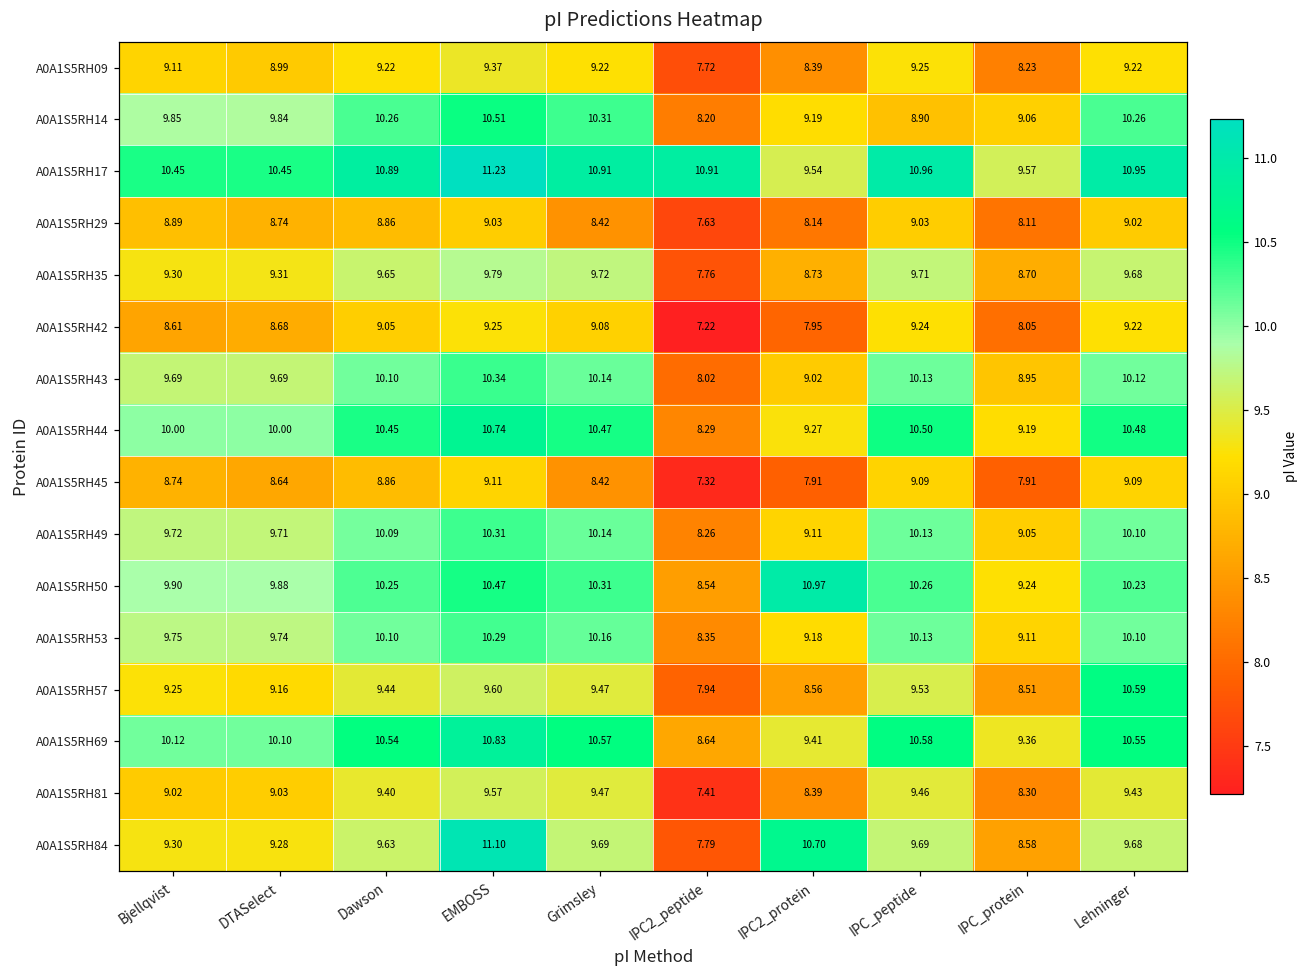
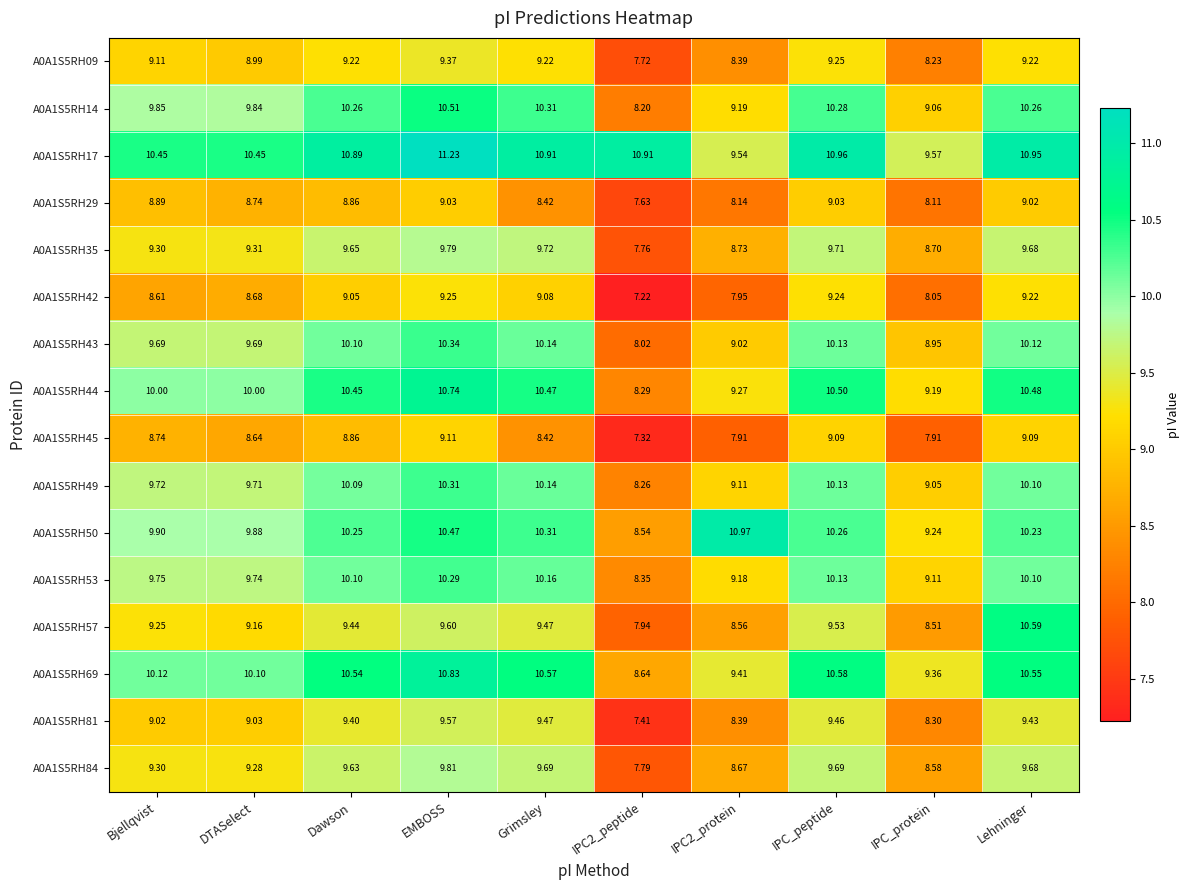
  {
    "A0A1S5RH09": {
      "Bjellqvist": 9.11,
      "DTASelect": 8.99,
      "Dawson": 9.22,
      "EMBOSS": 9.37,
      "Grimsley": 9.22,
      "IPC2_peptide": 7.72,
      "IPC2_protein": 8.39,
      "IPC_peptide": 9.25,
      "IPC_protein": 8.23,
      "Lehninger": 9.22
    },
    "A0A1S5RH14": {
      "Bjellqvist": 9.85,
      "DTASelect": 9.84,
      "Dawson": 10.26,
      "EMBOSS": 10.51,
      "Grimsley": 10.31,
      "IPC2_peptide": 8.20,
      "IPC2_protein": 9.19,
-     "IPC_peptide": 8.90,
+     "IPC_peptide": 10.28,
      "IPC_protein": 9.06,
      "Lehninger": 10.26
    },
    "A0A1S5RH17": {
      "Bjellqvist": 10.45,
      "DTASelect": 10.45,
      "Dawson": 10.89,
      "EMBOSS": 11.23,
      "Grimsley": 10.91,
      "IPC2_peptide": 10.91,
      "IPC2_protein": 9.54,
      "IPC_peptide": 10.96,
      "IPC_protein": 9.57,
      "Lehninger": 10.95
    },
    "A0A1S5RH29": {
      "Bjellqvist": 8.89,
      "DTASelect": 8.74,
      "Dawson": 8.86,
      "EMBOSS": 9.03,
      "Grimsley": 8.42,
      "IPC2_peptide": 7.63,
      "IPC2_protein": 8.14,
      "IPC_peptide": 9.03,
      "IPC_protein": 8.11,
      "Lehninger": 9.02
    },
    "A0A1S5RH35": {
      "Bjellqvist": 9.30,
      "DTASelect": 9.31,
      "Dawson": 9.65,
      "EMBOSS": 9.79,
      "Grimsley": 9.72,
      "IPC2_peptide": 7.76,
      "IPC2_protein": 8.73,
      "IPC_peptide": 9.71,
      "IPC_protein": 8.70,
      "Lehninger": 9.68
    },
    "A0A1S5RH42": {
      "Bjellqvist": 8.61,
      "DTASelect": 8.68,
      "Dawson": 9.05,
      "EMBOSS": 9.25,
      "Grimsley": 9.08,
      "IPC2_peptide": 7.22,
      "IPC2_protein": 7.95,
      "IPC_peptide": 9.24,
      "IPC_protein": 8.05,
      "Lehninger": 9.22
    },
    "A0A1S5RH43": {
      "Bjellqvist": 9.69,
      "DTASelect": 9.69,
      "Dawson": 10.10,
      "EMBOSS": 10.34,
      "Grimsley": 10.14,
      "IPC2_peptide": 8.02,
      "IPC2_protein": 9.02,
      "IPC_peptide": 10.13,
      "IPC_protein": 8.95,
      "Lehninger": 10.12
    },
    "A0A1S5RH44": {
      "Bjellqvist": 10.00,
      "DTASelect": 10.00,
      "Dawson": 10.45,
      "EMBOSS": 10.74,
      "Grimsley": 10.47,
      "IPC2_peptide": 8.29,
      "IPC2_protein": 9.27,
      "IPC_peptide": 10.50,
      "IPC_protein": 9.19,
      "Lehninger": 10.48
    },
    "A0A1S5RH45": {
      "Bjellqvist": 8.74,
      "DTASelect": 8.64,
      "Dawson": 8.86,
      "EMBOSS": 9.11,
      "Grimsley": 8.42,
      "IPC2_peptide": 7.32,
      "IPC2_protein": 7.91,
      "IPC_peptide": 9.09,
      "IPC_protein": 7.91,
      "Lehninger": 9.09
    },
    "A0A1S5RH49": {
      "Bjellqvist": 9.72,
      "DTASelect": 9.71,
      "Dawson": 10.09,
      "EMBOSS": 10.31,
      "Grimsley": 10.14,
      "IPC2_peptide": 8.26,
      "IPC2_protein": 9.11,
      "IPC_peptide": 10.13,
      "IPC_protein": 9.05,
      "Lehninger": 10.10
    },
    "A0A1S5RH50": {
      "Bjellqvist": 9.90,
      "DTASelect": 9.88,
      "Dawson": 10.25,
      "EMBOSS": 10.47,
      "Grimsley": 10.31,
      "IPC2_peptide": 8.54,
      "IPC2_protein": 10.97,
      "IPC_peptide": 10.26,
      "IPC_protein": 9.24,
      "Lehninger": 10.23
    },
    "A0A1S5RH53": {
      "Bjellqvist": 9.75,
      "DTASelect": 9.74,
      "Dawson": 10.10,
      "EMBOSS": 10.29,
      "Grimsley": 10.16,
      "IPC2_peptide": 8.35,
      "IPC2_protein": 9.18,
      "IPC_peptide": 10.13,
      "IPC_protein": 9.11,
      "Lehninger": 10.10
    },
    "A0A1S5RH57": {
      "Bjellqvist": 9.25,
      "DTASelect": 9.16,
      "Dawson": 9.44,
      "EMBOSS": 9.60,
      "Grimsley": 9.47,
      "IPC2_peptide": 7.94,
      "IPC2_protein": 8.56,
      "IPC_peptide": 9.53,
      "IPC_protein": 8.51,
      "Lehninger": 10.59
    },
    "A0A1S5RH69": {
      "Bjellqvist": 10.12,
      "DTASelect": 10.10,
      "Dawson": 10.54,
      "EMBOSS": 10.83,
      "Grimsley": 10.57,
      "IPC2_peptide": 8.64,
      "IPC2_protein": 9.41,
      "IPC_peptide": 10.58,
      "IPC_protein": 9.36,
      "Lehninger": 10.55
    },
    "A0A1S5RH81": {
      "Bjellqvist": 9.02,
      "DTASelect": 9.03,
      "Dawson": 9.40,
      "EMBOSS": 9.57,
      "Grimsley": 9.47,
      "IPC2_peptide": 7.41,
      "IPC2_protein": 8.39,
      "IPC_peptide": 9.46,
      "IPC_protein": 8.30,
      "Lehninger": 9.43
    },
    "A0A1S5RH84": {
      "Bjellqvist": 9.30,
      "DTASelect": 9.28,
      "Dawson": 9.63,
-     "EMBOSS": 11.10,
+     "EMBOSS": 9.81,
      "Grimsley": 9.69,
      "IPC2_peptide": 7.79,
-     "IPC2_protein": 10.70,
+     "IPC2_protein": 8.67,
      "IPC_peptide": 9.69,
      "IPC_protein": 8.58,
      "Lehninger": 9.68
    }
  }
